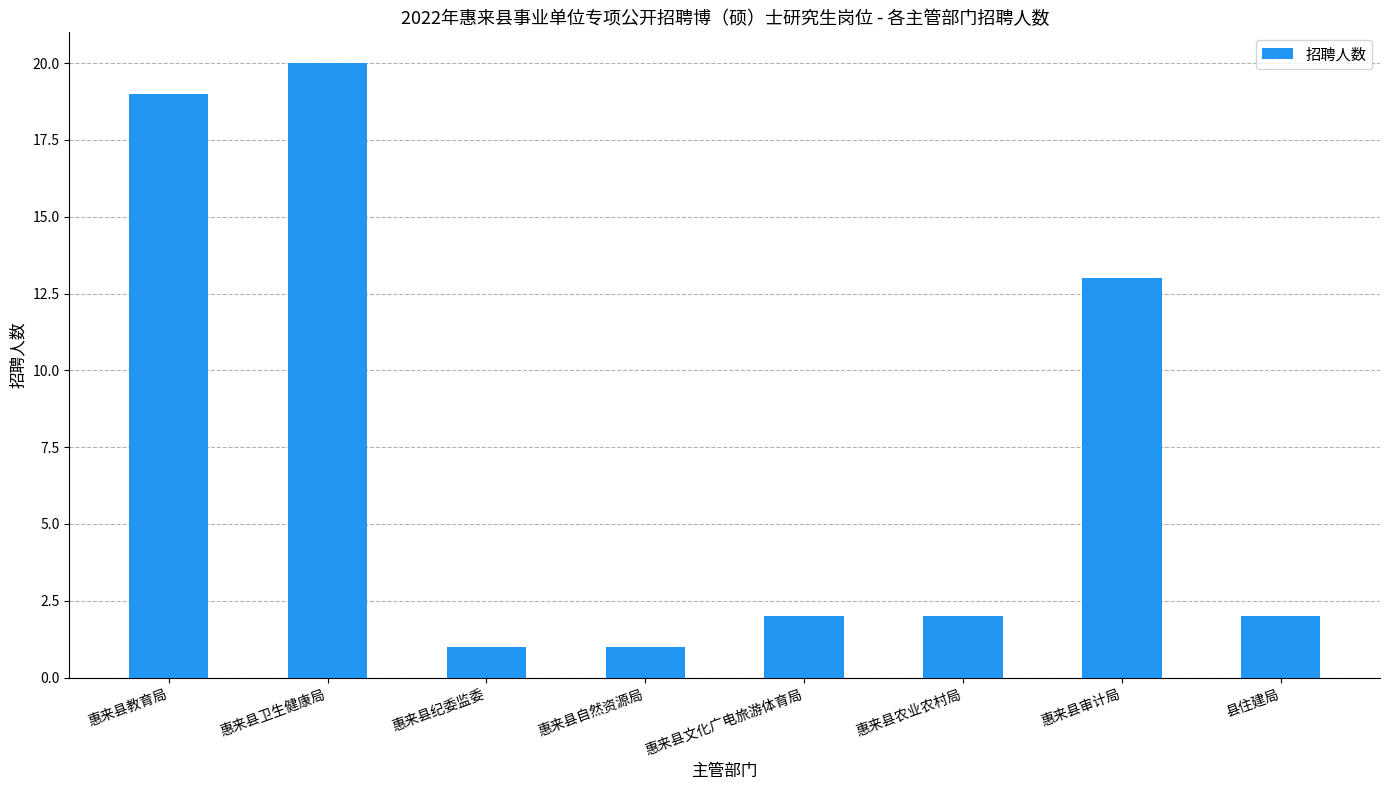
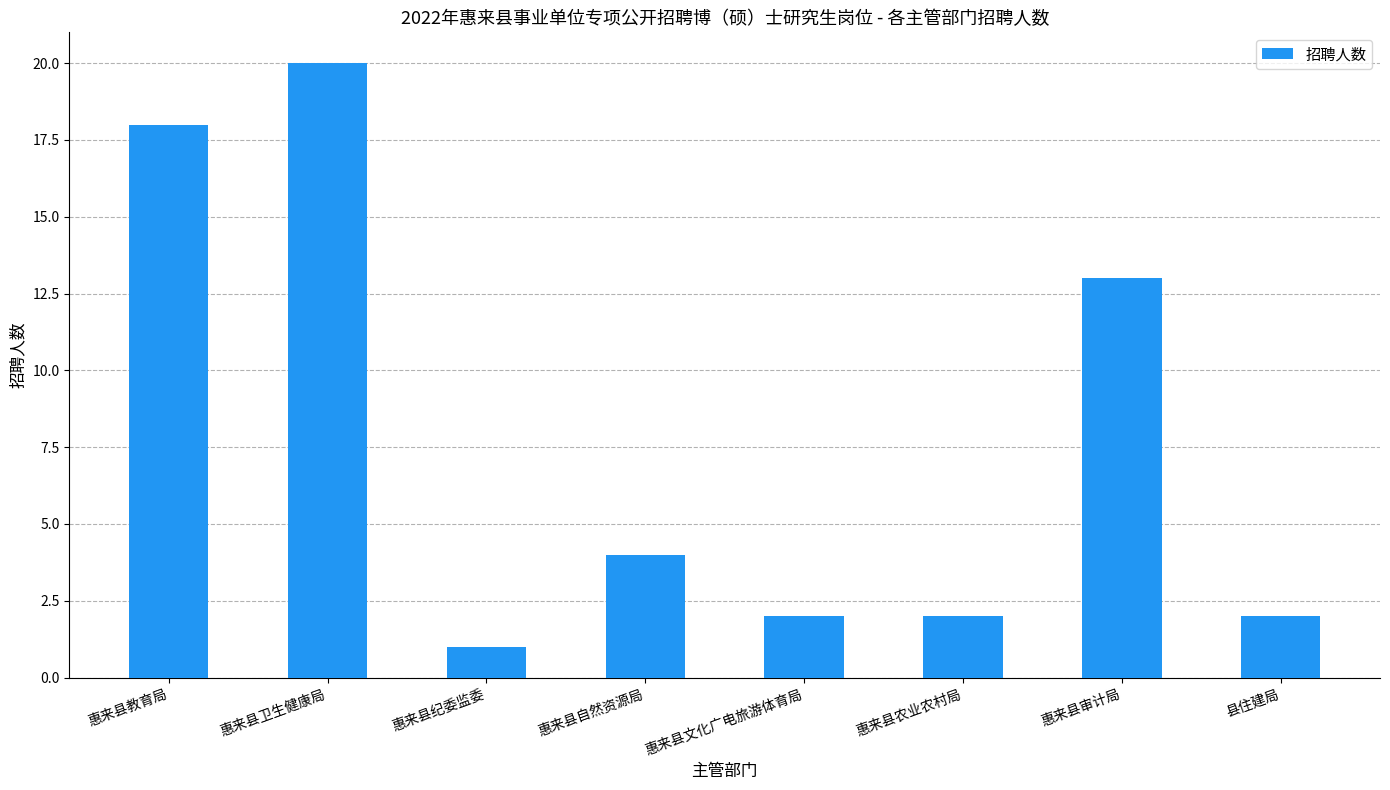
  {
-   "惠来县教育局": 19,
+   "惠来县教育局": 18,
    "惠来县卫生健康局": 20,
    "惠来县纪委监委": 1,
-   "惠来县自然资源局": 1,
+   "惠来县自然资源局": 4,
    "惠来县文化广电旅游体育局": 2,
    "惠来县农业农村局": 2,
    "惠来县审计局": 13,
    "县住建局": 2
  }
